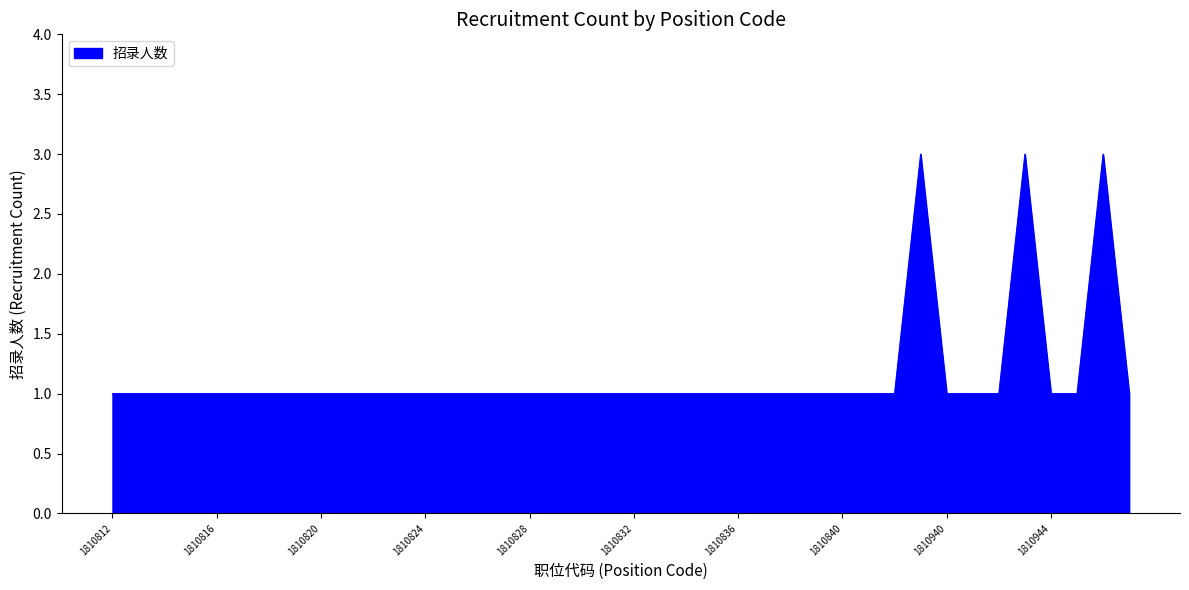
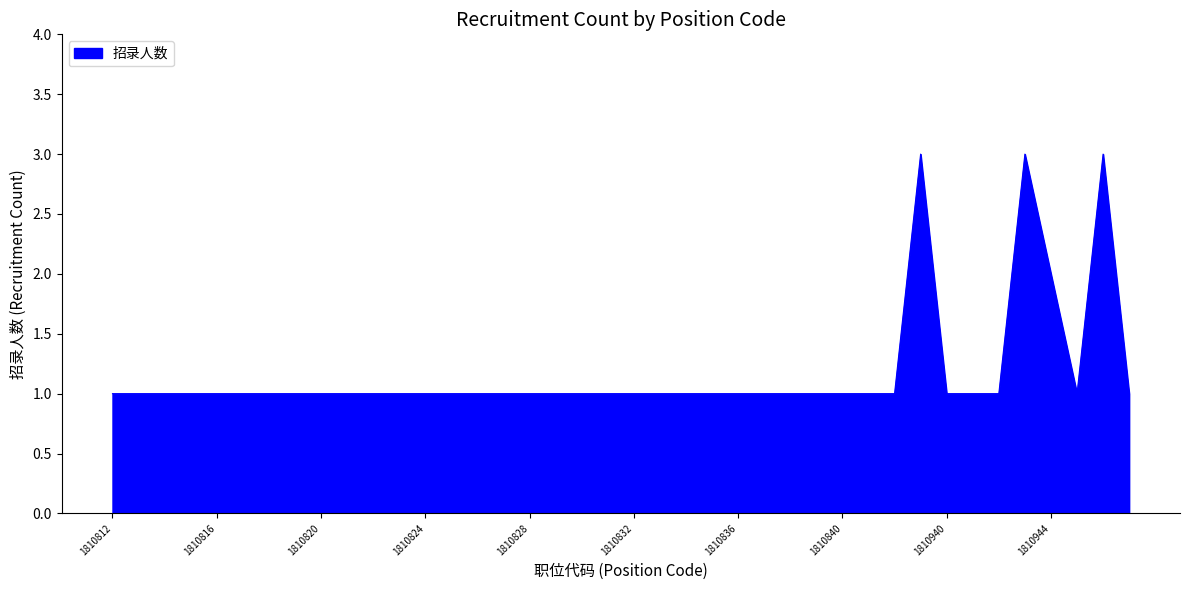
  {
    "1810812": 1,
    "1810816": 1,
    "1810820": 1,
    "1810824": 1,
    "1810828": 1,
    "1810832": 1,
    "1810836": 1,
    "1810840": 1,
    "1810940": 1,
-   "1810944": 1
+   "1810944": 2
  }
